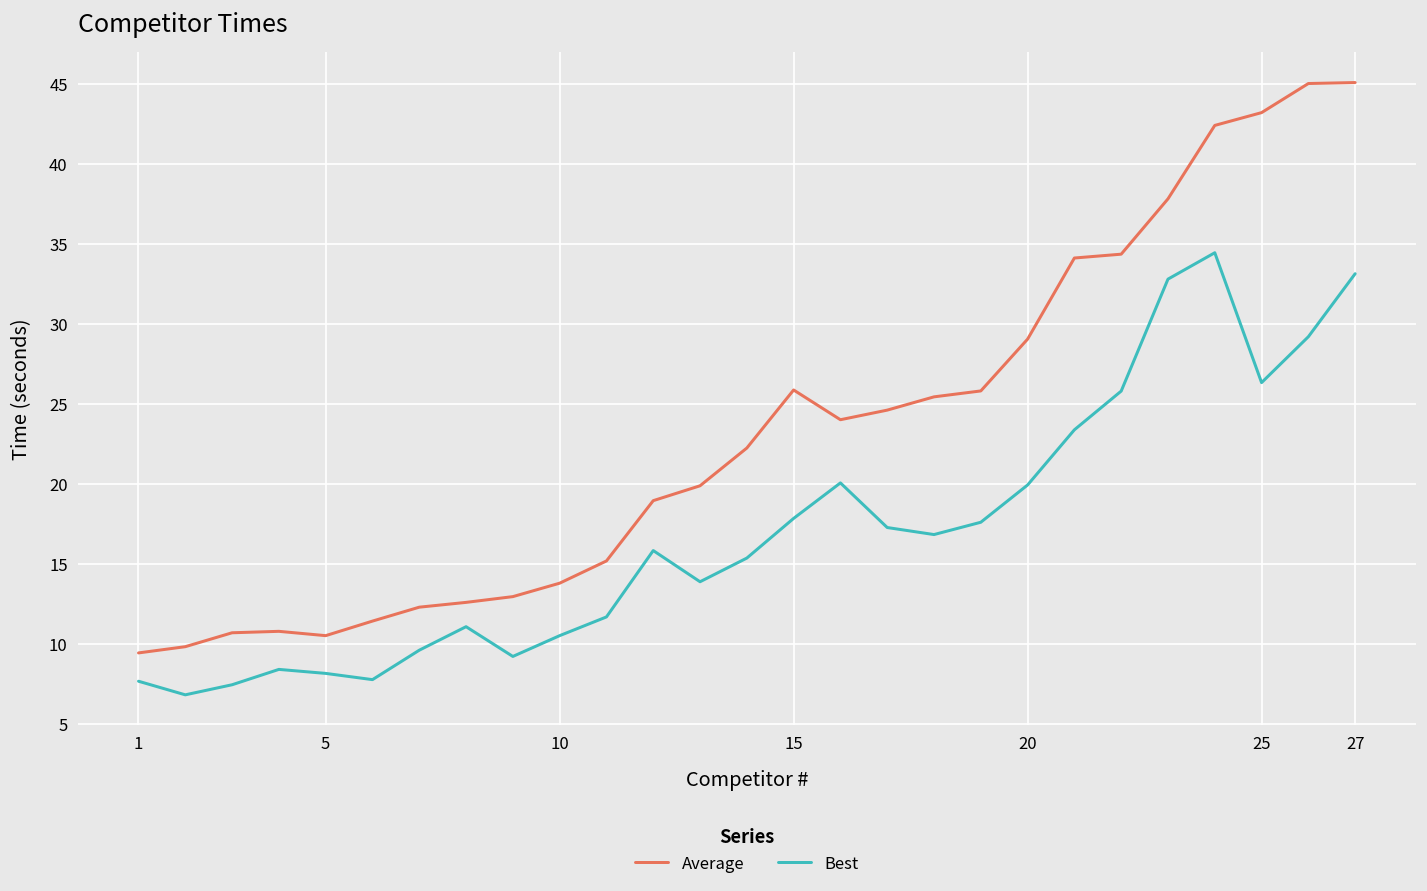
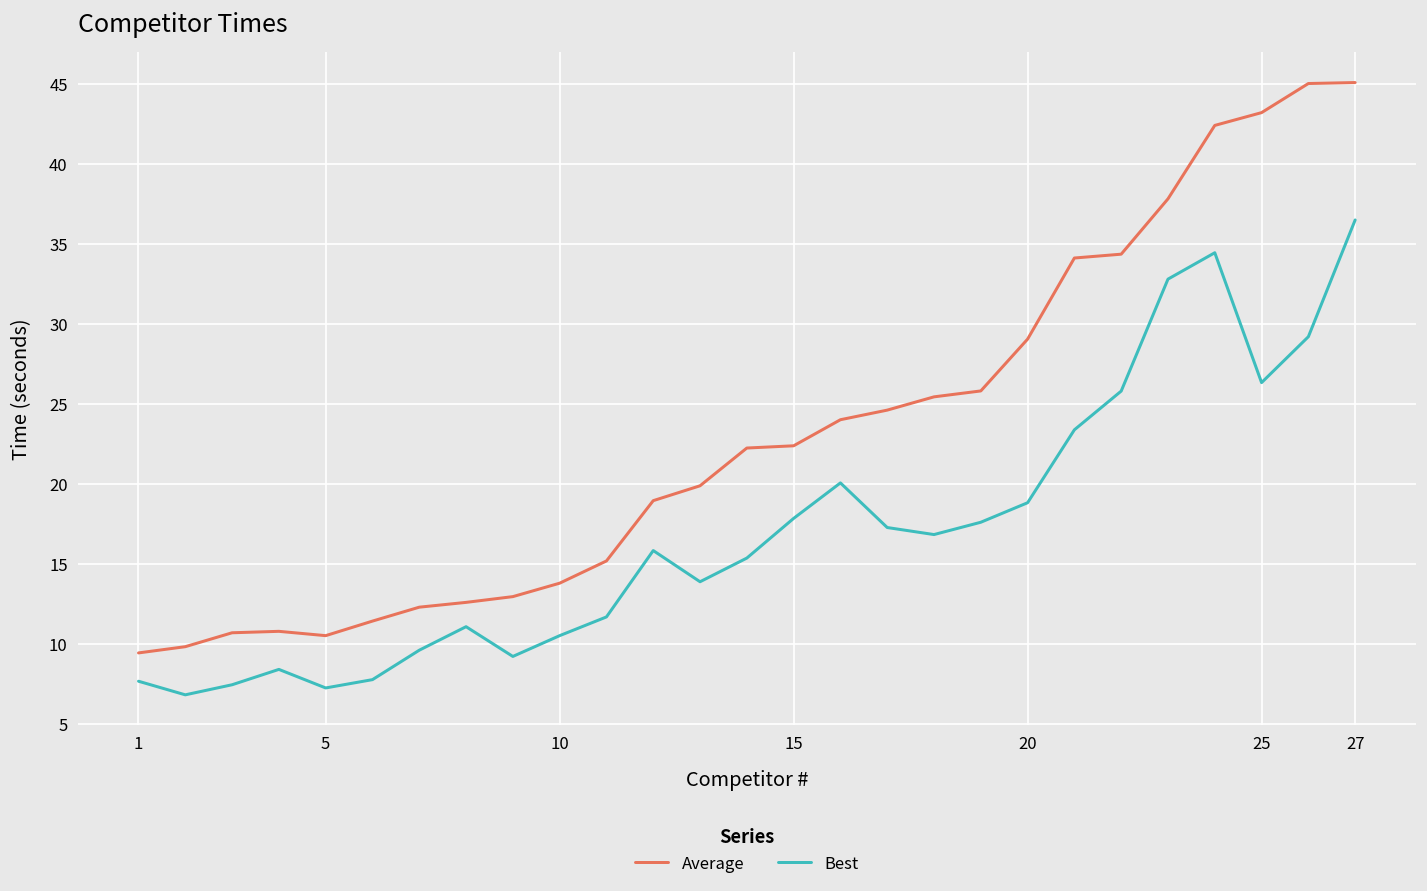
  {
    "Average": {
      "1": 9.4,
      "5": 10.5,
      "10": 13.8,
-     "15": 25.9,
+     "15": 22.4,
      "20": 29.1,
      "25": 43.2,
      "27": 45.1
    },
    "Best": {
      "1": 7.7,
-     "5": 8.2,
+     "5": 7.2,
      "10": 10.5,
      "15": 17.8,
-     "20": 19.9,
+     "20": 18.8,
      "25": 26.3,
-     "27": 33.1
+     "27": 36.5
    }
  }
